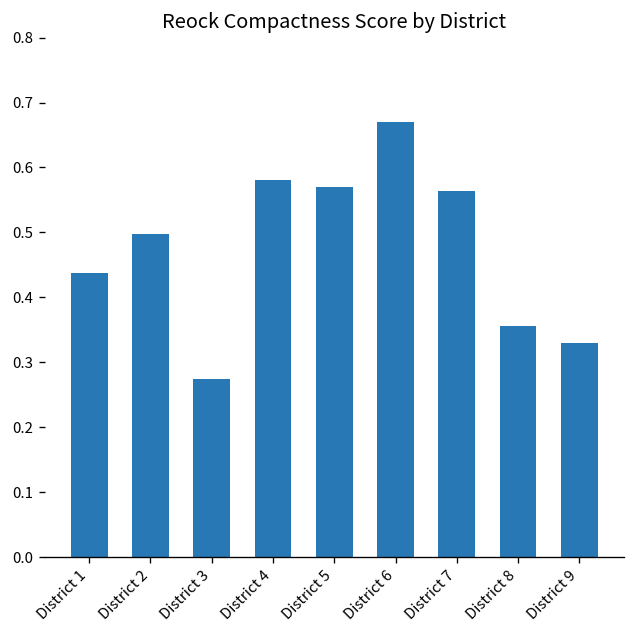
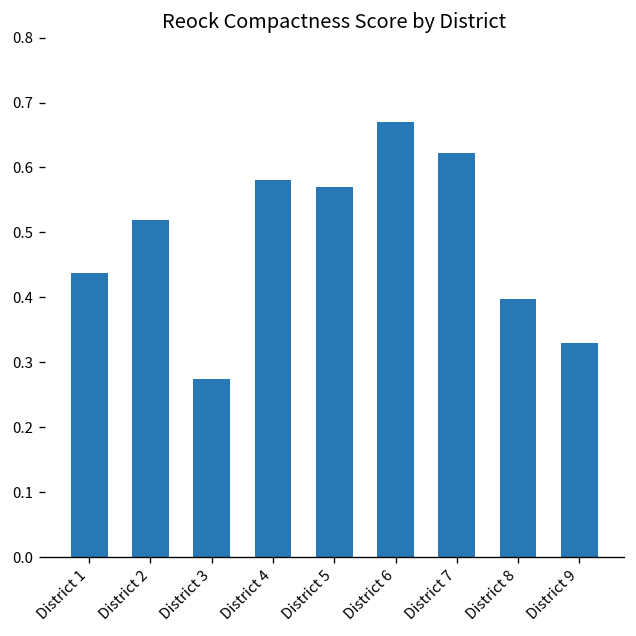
  {
    "District 1": 0.44,
-   "District 2": 0.50,
+   "District 2": 0.52,
    "District 3": 0.27,
    "District 4": 0.58,
    "District 5": 0.57,
    "District 6": 0.67,
-   "District 7": 0.56,
-   "District 8": 0.36,
+   "District 7": 0.62,
+   "District 8": 0.40,
    "District 9": 0.33
  }
